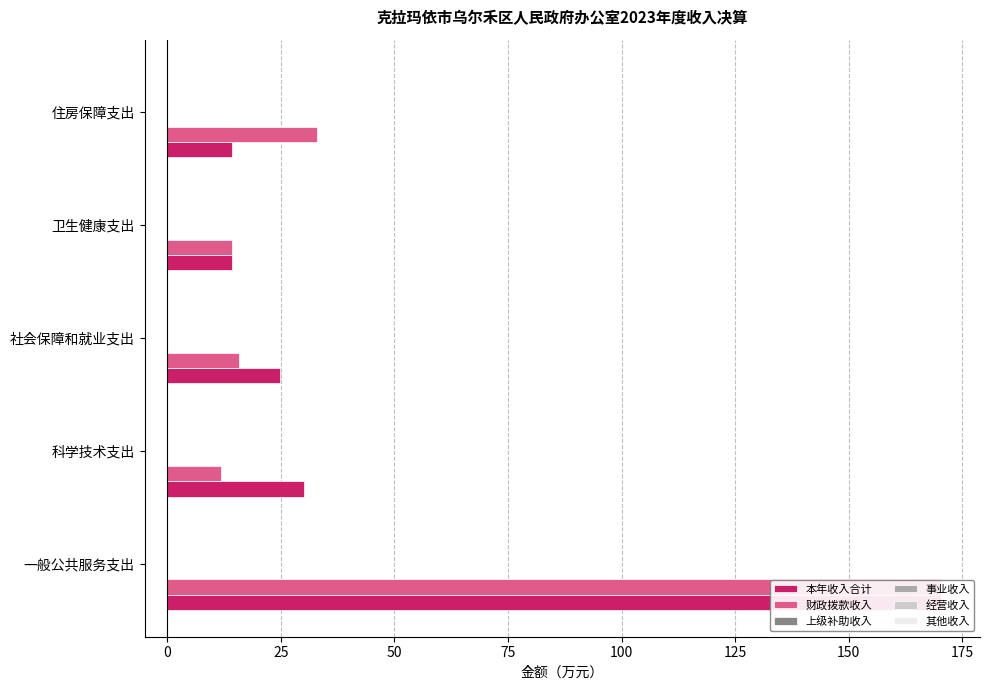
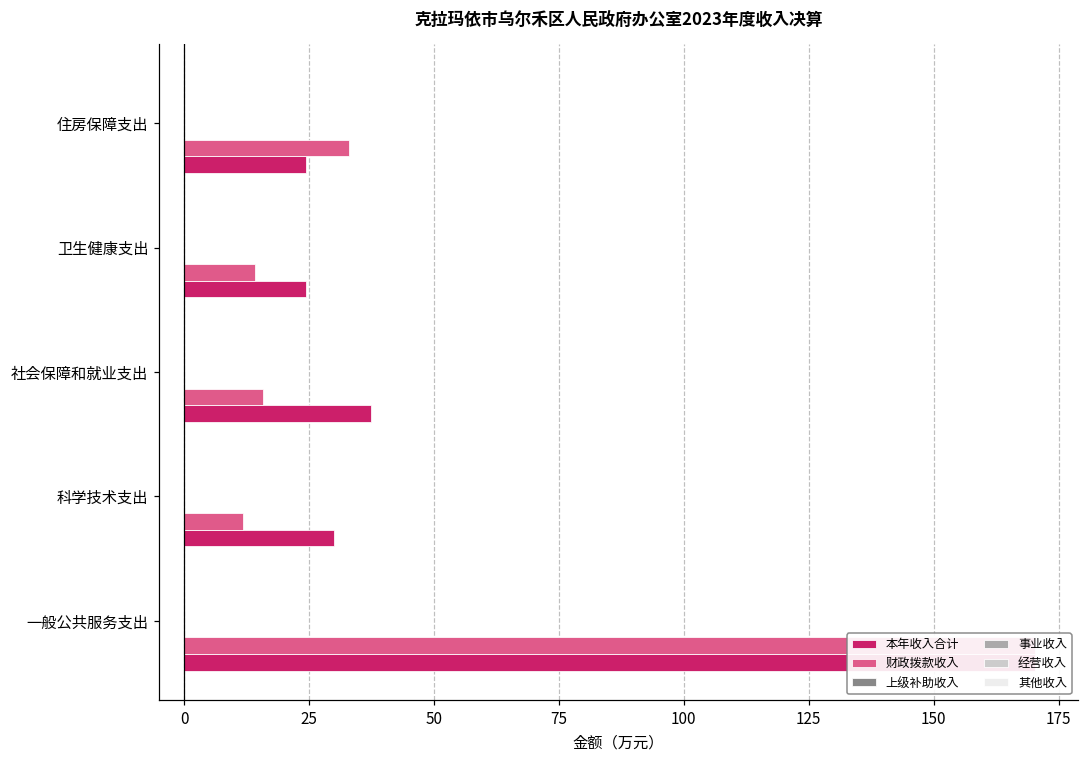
  {
    "本年收入合计": {
-     "住房保障支出": 14,
-     "卫生健康支出": 14,
-     "社会保障和就业支出": 25,
+     "住房保障支出": 24,
+     "卫生健康支出": 25,
+     "社会保障和就业支出": 37,
      "科学技术支出": 30
    },
    "财政拨款收入": {
      "住房保障支出": 33,
      "卫生健康支出": 14,
      "社会保障和就业支出": 16,
      "科学技术支出": 12
    }
  }
